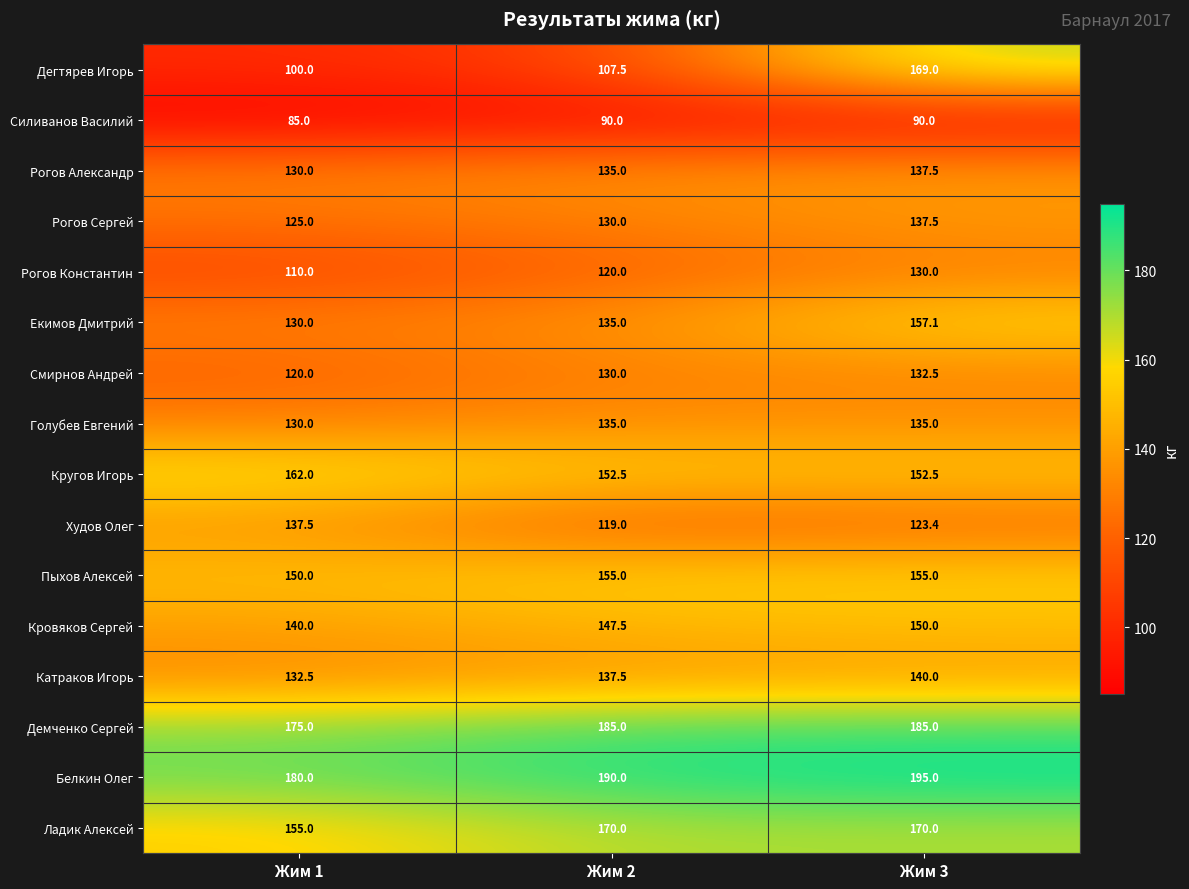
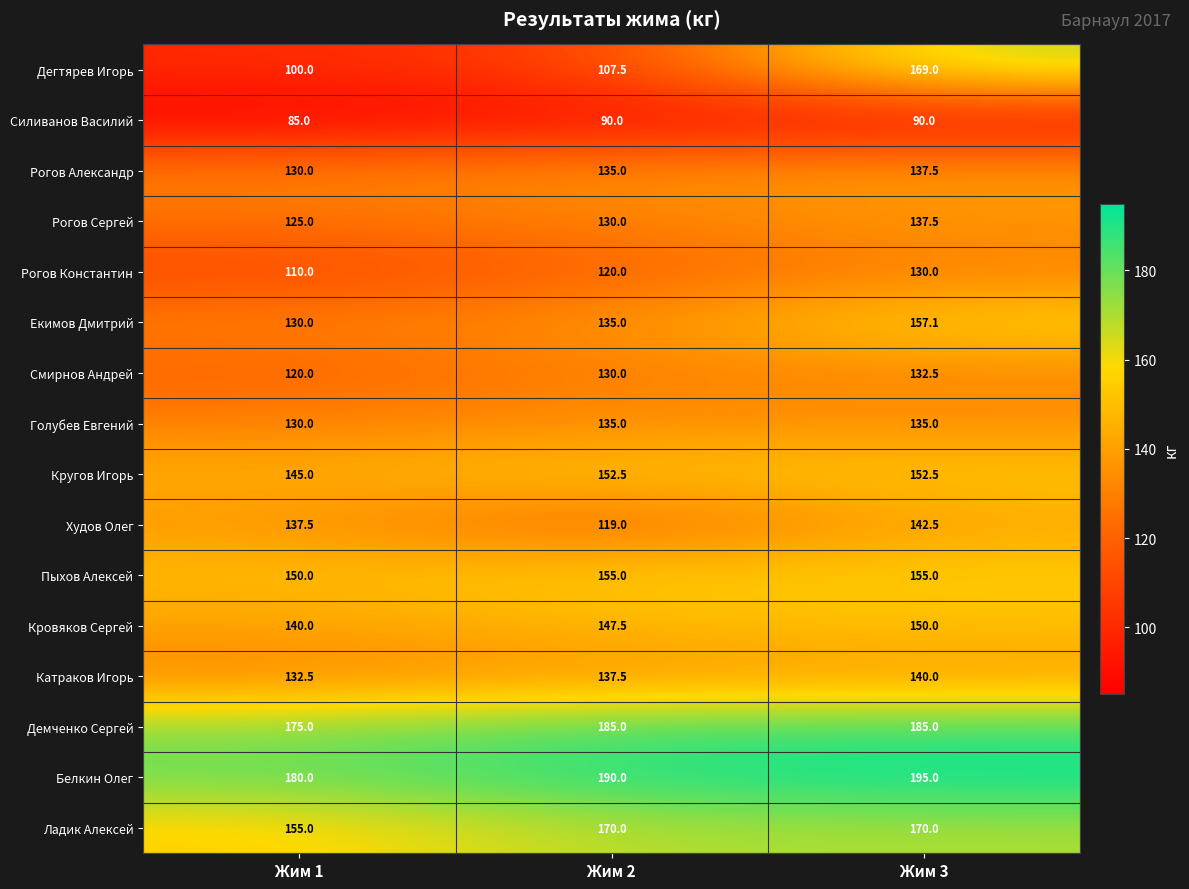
  {
    "Дегтярев Игорь": {
      "Жим 1": 100.0,
      "Жим 2": 107.5,
      "Жим 3": 169.0
    },
    "Силиванов Василий": {
      "Жим 1": 85.0,
      "Жим 2": 90.0,
      "Жим 3": 90.0
    },
    "Рогов Александр": {
      "Жим 1": 130.0,
      "Жим 2": 135.0,
      "Жим 3": 137.5
    },
    "Рогов Сергей": {
      "Жим 1": 125.0,
      "Жим 2": 130.0,
      "Жим 3": 137.5
    },
    "Рогов Константин": {
      "Жим 1": 110.0,
      "Жим 2": 120.0,
      "Жим 3": 130.0
    },
    "Екимов Дмитрий": {
      "Жим 1": 130.0,
      "Жим 2": 135.0,
      "Жим 3": 157.1
    },
    "Смирнов Андрей": {
      "Жим 1": 120.0,
      "Жим 2": 130.0,
      "Жим 3": 132.5
    },
    "Голубев Евгений": {
      "Жим 1": 130.0,
      "Жим 2": 135.0,
      "Жим 3": 135.0
    },
    "Кругов Игорь": {
-     "Жим 1": 162.0,
+     "Жим 1": 145.0,
      "Жим 2": 152.5,
      "Жим 3": 152.5
    },
    "Худов Олег": {
      "Жим 1": 137.5,
      "Жим 2": 119.0,
-     "Жим 3": 123.4
+     "Жим 3": 142.5
    },
    "Пыхов Алексей": {
      "Жим 1": 150.0,
      "Жим 2": 155.0,
      "Жим 3": 155.0
    },
    "Кровяков Сергей": {
      "Жим 1": 140.0,
      "Жим 2": 147.5,
      "Жим 3": 150.0
    },
    "Катраков Игорь": {
      "Жим 1": 132.5,
      "Жим 2": 137.5,
      "Жим 3": 140.0
    },
    "Демченко Сергей": {
      "Жим 1": 175.0,
      "Жим 2": 185.0,
      "Жим 3": 185.0
    },
    "Белкин Олег": {
      "Жим 1": 180.0,
      "Жим 2": 190.0,
      "Жим 3": 195.0
    },
    "Ладик Алексей": {
      "Жим 1": 155.0,
      "Жим 2": 170.0,
      "Жим 3": 170.0
    }
  }
